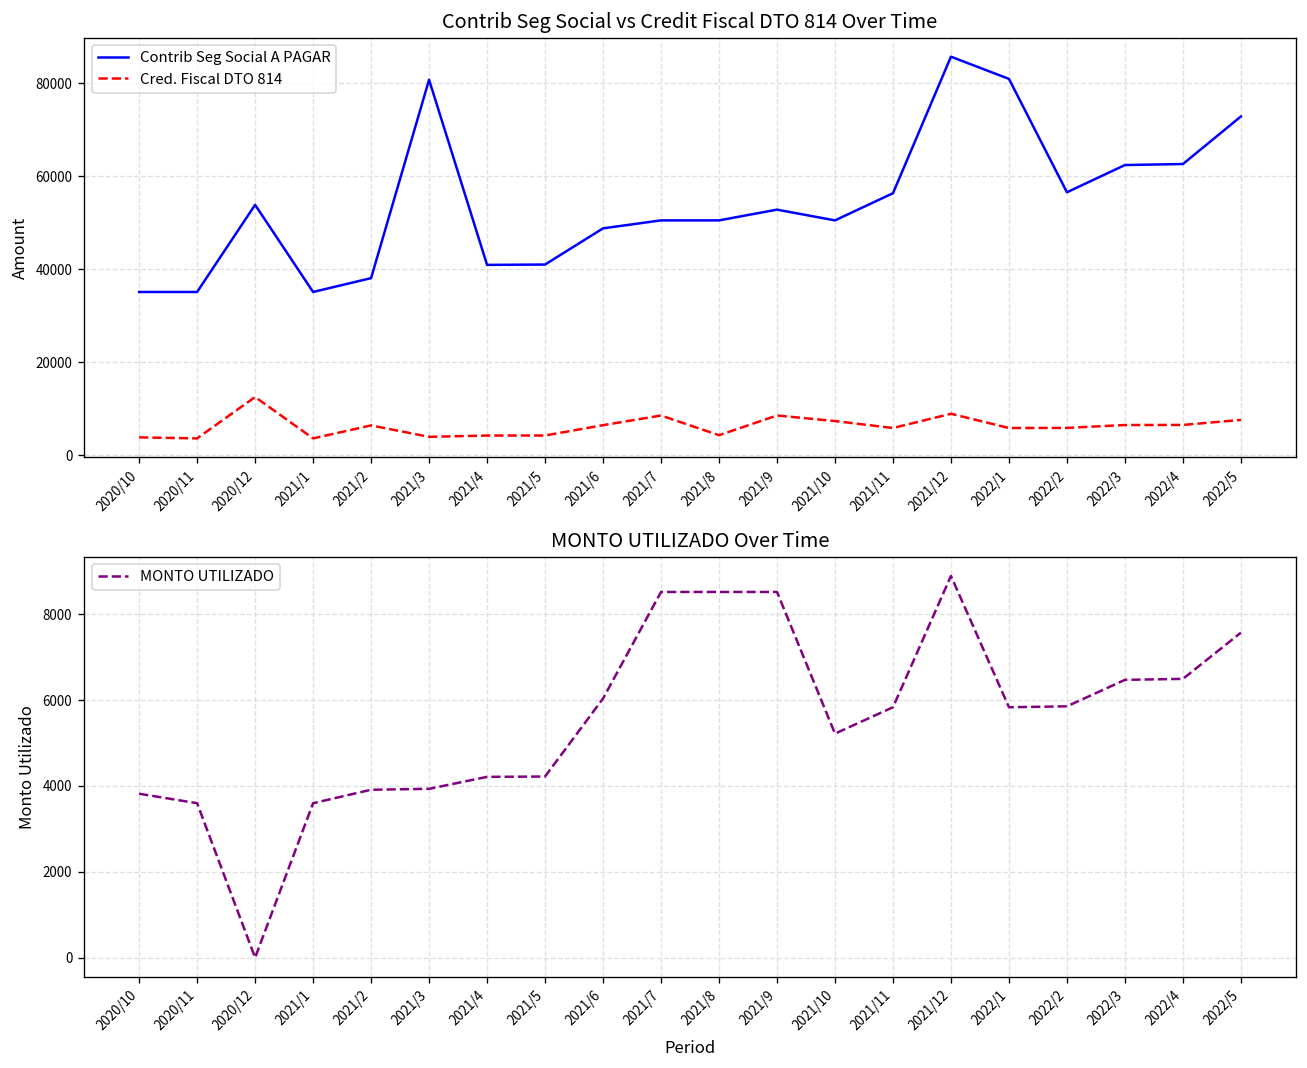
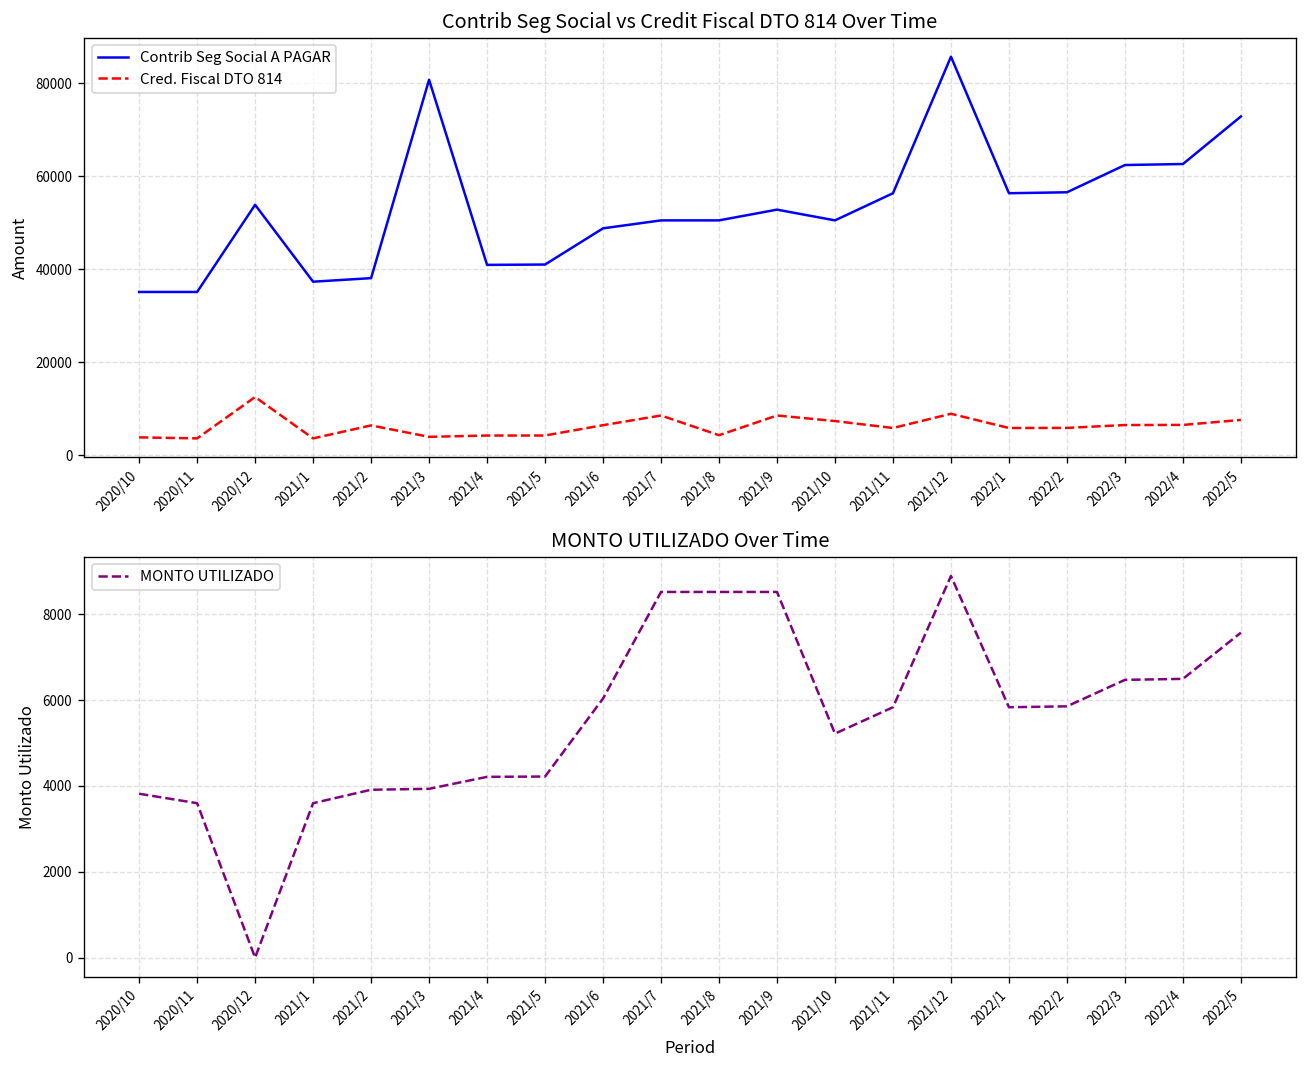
  {
    "Contrib Seg Social vs Credit Fiscal DTO 814 Over Time": {
      "Contrib Seg Social A PAGAR": {
        "2020/10": 35000,
        "2020/11": 35000,
        "2020/12": 54000,
-       "2021/1": 35000,
+       "2021/1": 37000,
        "2021/2": 38000,
        "2021/3": 81000,
        "2021/4": 41000,
        "2021/5": 41000,
        "2021/6": 49000,
        "2021/7": 50000,
        "2021/8": 50000,
        "2021/9": 53000,
        "2021/10": 50000,
        "2021/11": 56000,
        "2021/12": 86000,
-       "2022/1": 81000,
+       "2022/1": 56000,
        "2022/2": 57000,
        "2022/3": 62000,
        "2022/4": 63000,
        "2022/5": 73000
      },
      "Cred. Fiscal DTO 814": {
        "2020/10": 4000,
        "2020/11": 4000,
        "2020/12": 12000,
        "2021/1": 4000,
        "2021/2": 6000,
        "2021/3": 4000,
        "2021/4": 4000,
        "2021/5": 4000,
        "2021/6": 6000,
        "2021/7": 9000,
        "2021/8": 4000,
        "2021/9": 9000,
        "2021/10": 7000,
        "2021/11": 6000,
        "2021/12": 9000,
        "2022/1": 6000,
        "2022/2": 6000,
        "2022/3": 6000,
        "2022/4": 6000,
        "2022/5": 8000
      }
    },
    "MONTO UTILIZADO Over Time": {
      "2020/10": 3800,
      "2020/11": 3600,
      "2020/12": 0,
      "2021/1": 3600,
      "2021/2": 3900,
      "2021/3": 3900,
      "2021/4": 4200,
      "2021/5": 4200,
      "2021/6": 6000,
      "2021/7": 8500,
      "2021/8": 8500,
      "2021/9": 8500,
      "2021/10": 5200,
      "2021/11": 5800,
      "2021/12": 8900,
      "2022/1": 5800,
      "2022/2": 5900,
      "2022/3": 6500,
      "2022/4": 6500,
      "2022/5": 7600
    }
  }
